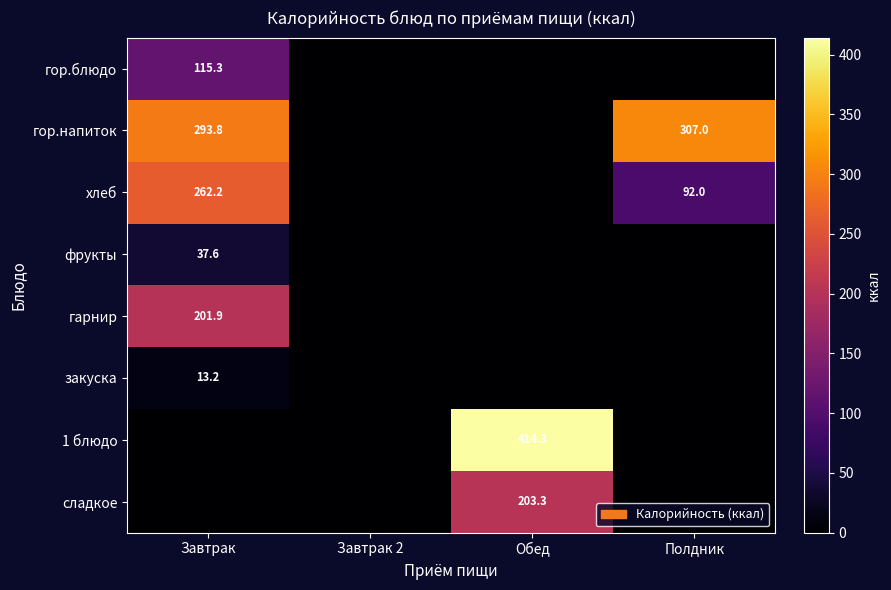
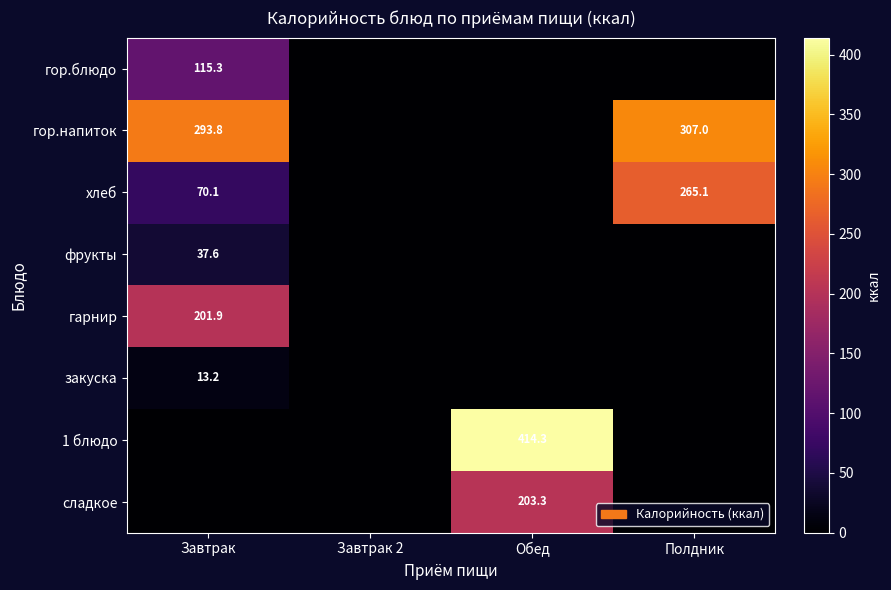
  {
    "гор.блюдо": {
      "Завтрак": 115.3
    },
    "гор.напиток": {
      "Завтрак": 293.8,
      "Полдник": 307.0
    },
    "хлеб": {
-     "Завтрак": 262.2,
-     "Полдник": 92.0
+     "Завтрак": 70.1,
+     "Полдник": 265.1
    },
    "фрукты": {
      "Завтрак": 37.6
    },
    "гарнир": {
      "Завтрак": 201.9
    },
    "закуска": {
      "Завтрак": 13.2
    },
    "1 блюдо": {
      "Обед": 414.3
    },
    "сладкое": {
      "Обед": 203.3
    }
  }
